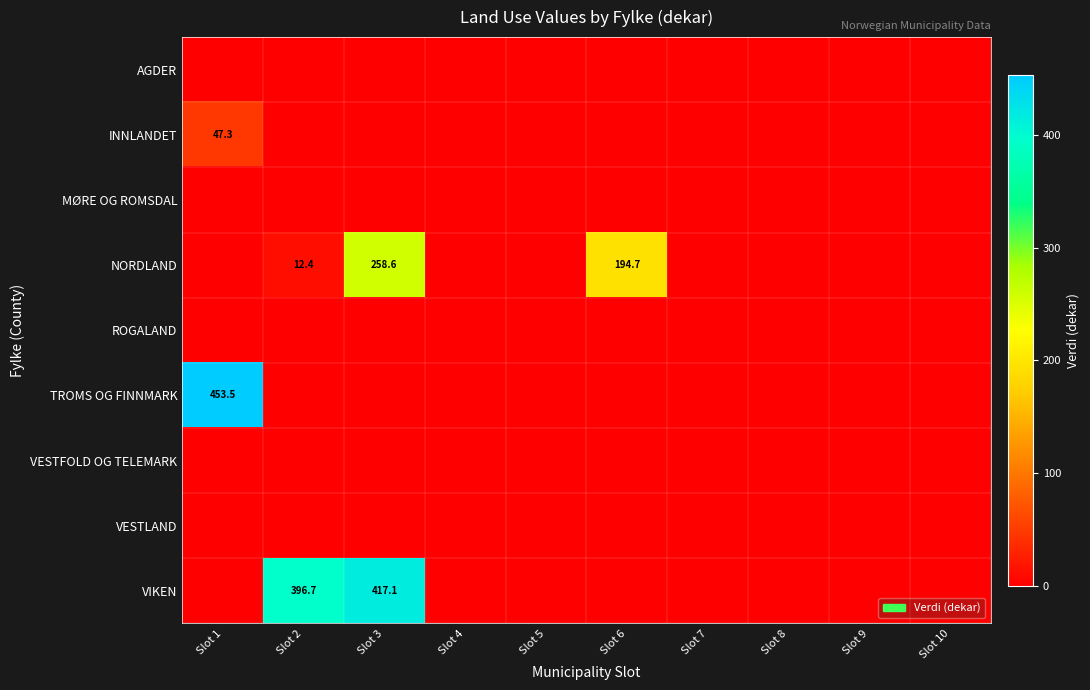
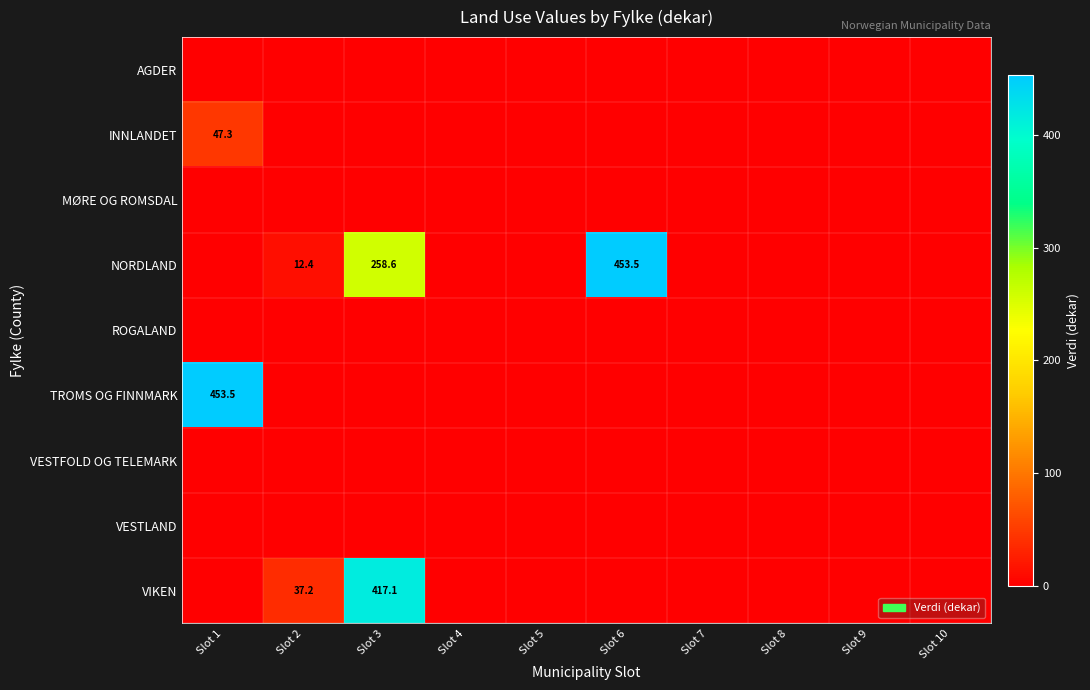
  {
    "INNLANDET": {
      "Slot 1": 47.3
    },
    "NORDLAND": {
      "Slot 2": 12.4,
      "Slot 3": 258.6,
-     "Slot 6": 194.7
+     "Slot 6": 453.5
    },
    "TROMS OG FINNMARK": {
      "Slot 1": 453.5
    },
    "VIKEN": {
-     "Slot 2": 396.7,
+     "Slot 2": 37.2,
      "Slot 3": 417.1
    }
  }
